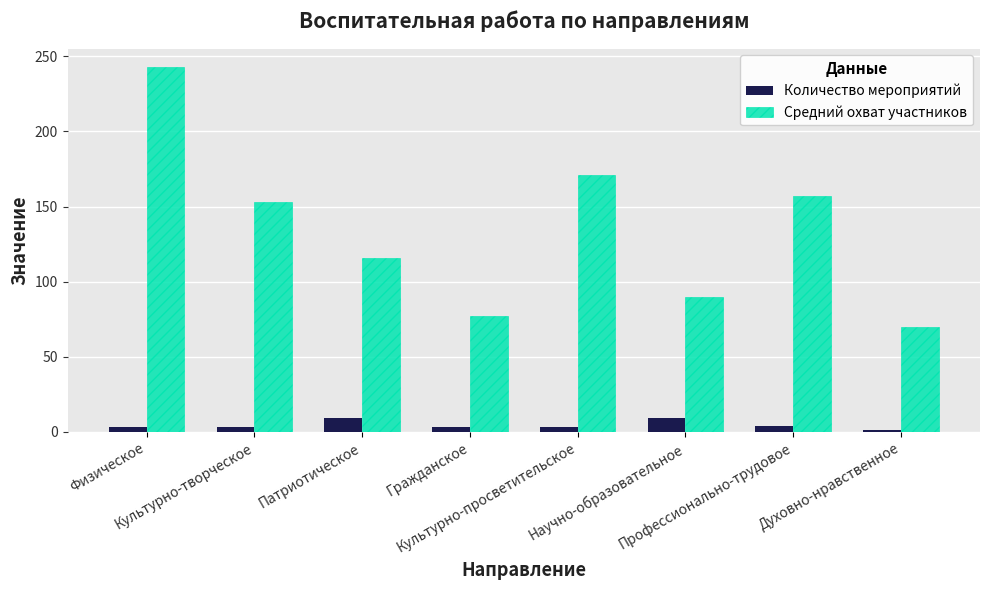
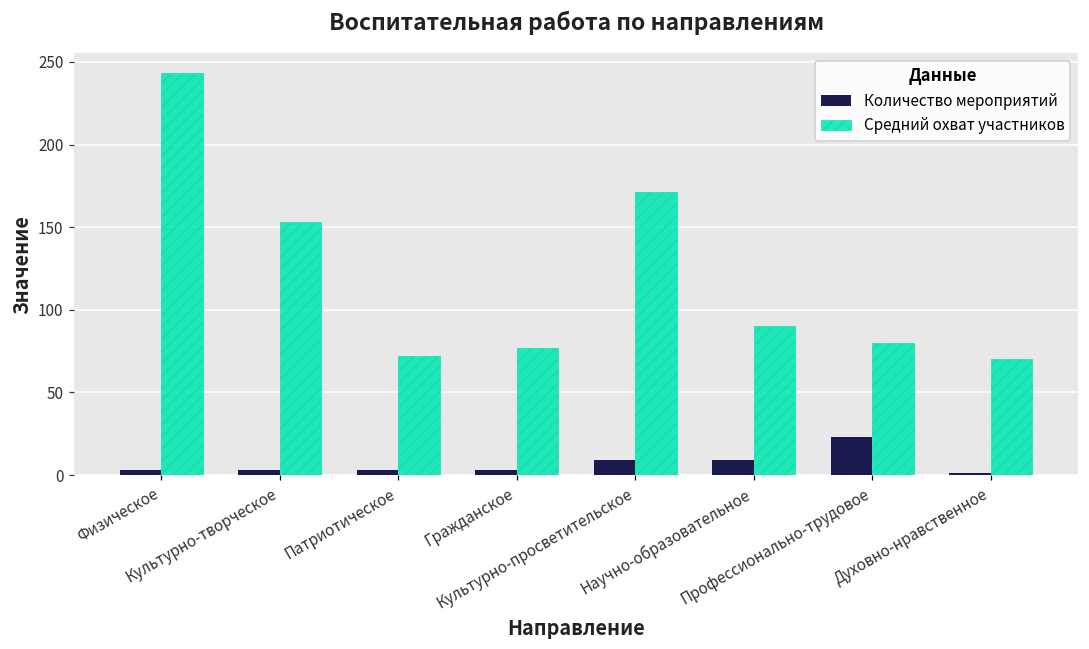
  {
    "Количество мероприятий": {
      "Физическое": 3,
      "Культурно-творческое": 3,
-     "Патриотическое": 9,
+     "Патриотическое": 3,
      "Гражданское": 3,
-     "Культурно-просветительское": 3,
+     "Культурно-просветительское": 9,
      "Научно-образовательное": 9,
-     "Профессионально-трудовое": 4
+     "Профессионально-трудовое": 23
    },
    "Средний охват участников": {
      "Физическое": 243,
      "Культурно-творческое": 153,
-     "Патриотическое": 116,
+     "Патриотическое": 72,
      "Гражданское": 77,
      "Культурно-просветительское": 171,
      "Научно-образовательное": 90,
-     "Профессионально-трудовое": 157,
+     "Профессионально-трудовое": 80,
      "Духовно-нравственное": 70
    }
  }
